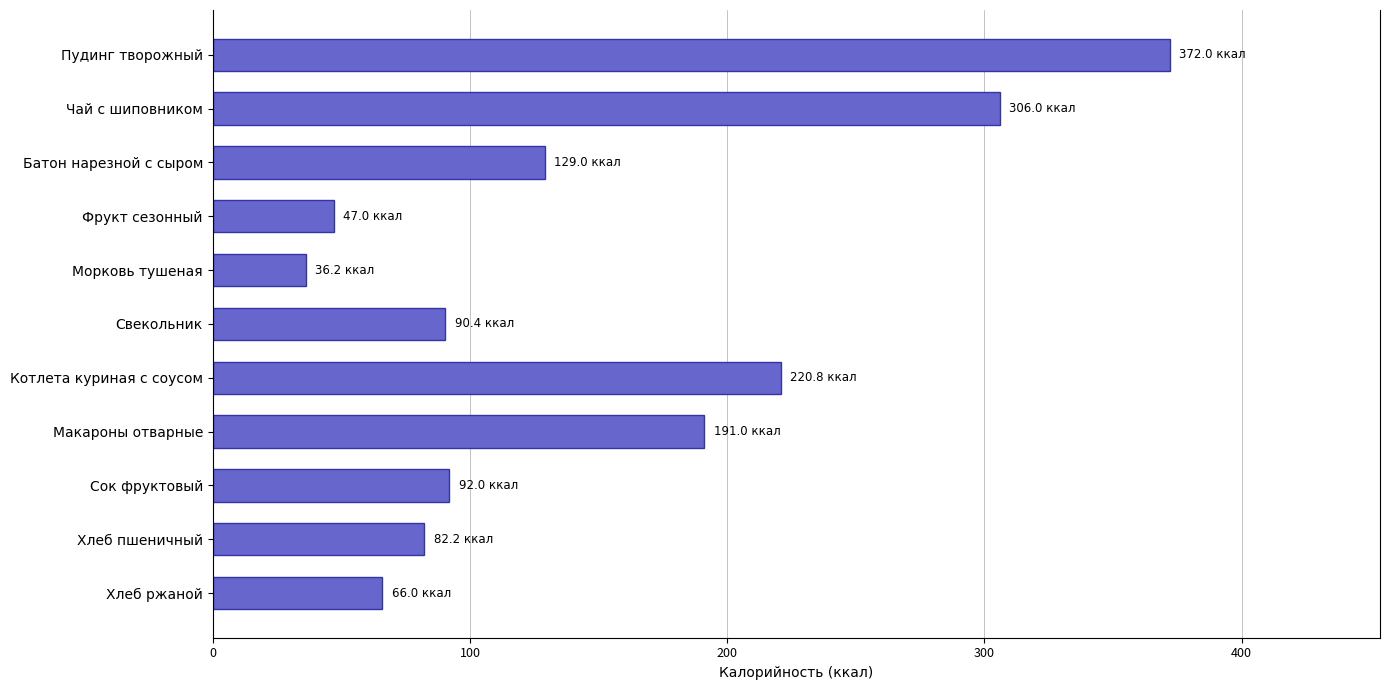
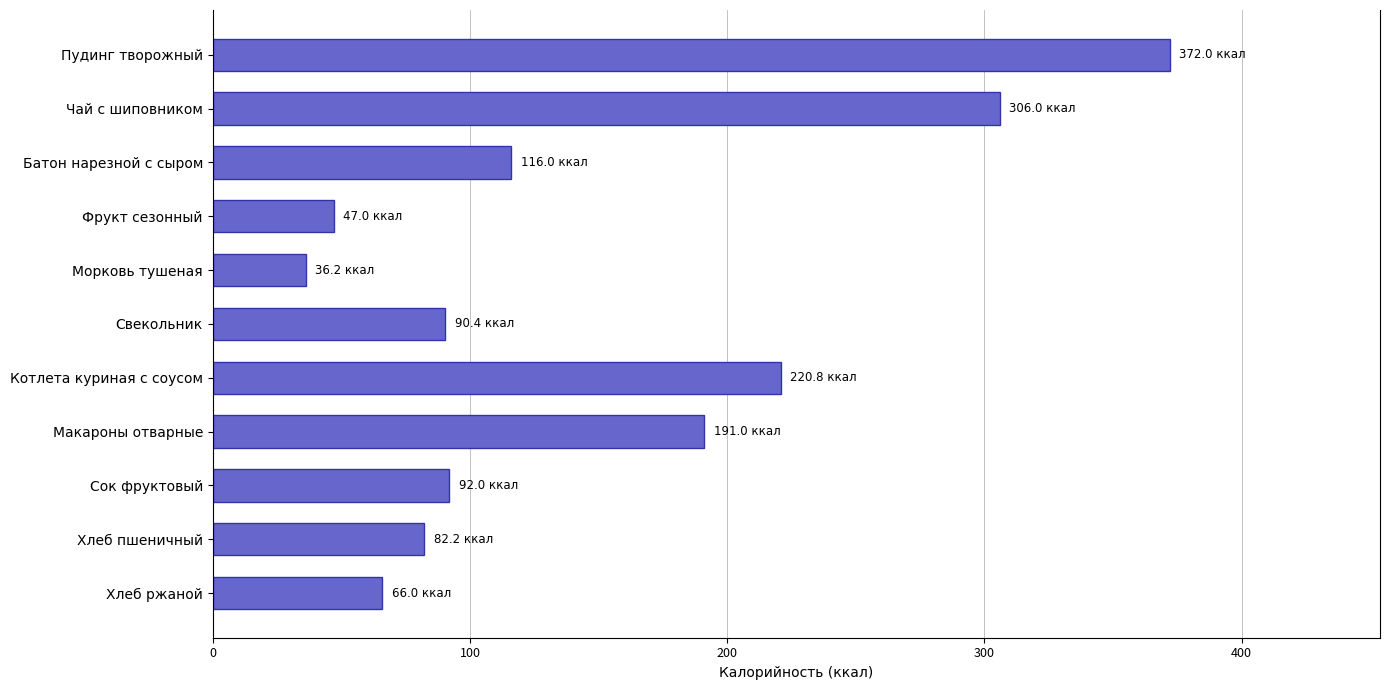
  {
    "Пудинг творожный": 372.0,
    "Чай с шиповником": 306.0,
-   "Батон нарезной с сыром": 129.0,
+   "Батон нарезной с сыром": 116.0,
    "Фрукт сезонный": 47.0,
    "Морковь тушеная": 36.2,
    "Свекольник": 90.4,
    "Котлета куриная с соусом": 220.8,
    "Макароны отварные": 191.0,
    "Сок фруктовый": 92.0,
    "Хлеб пшеничный": 82.2,
    "Хлеб ржаной": 66.0
  }
